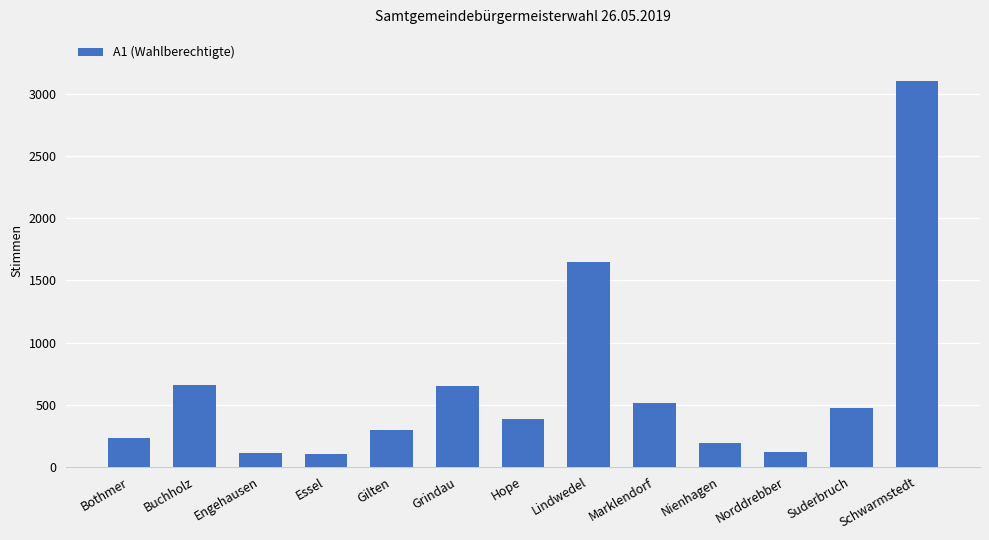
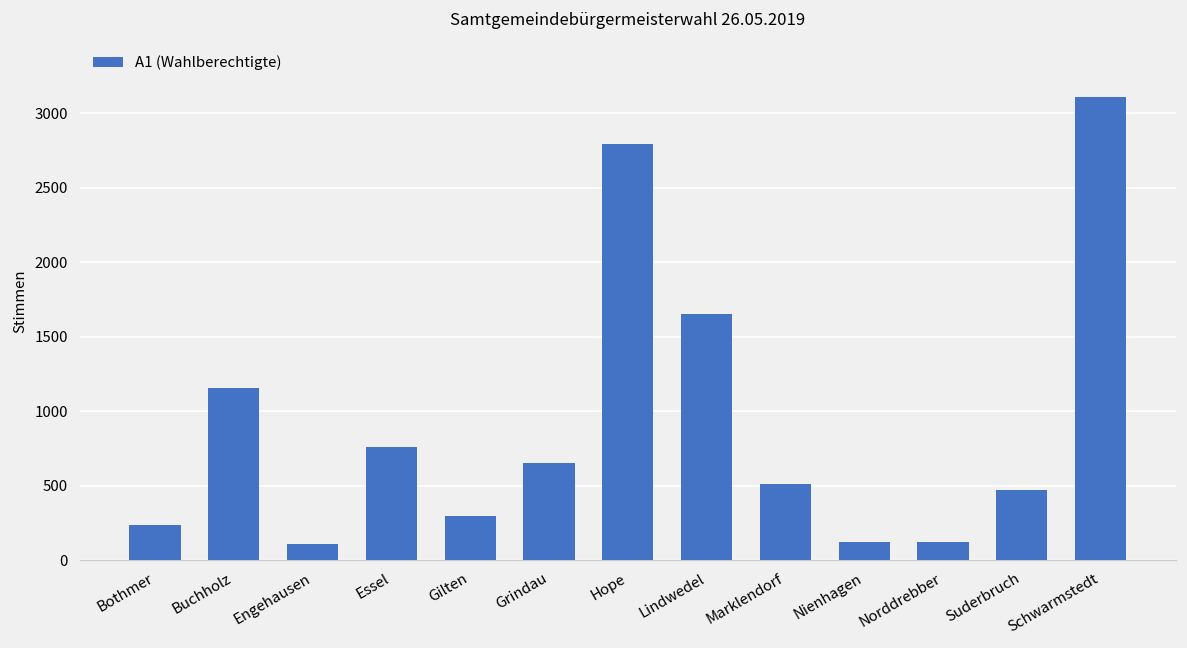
  {
    "Bothmer": 240,
-   "Buchholz": 650,
+   "Buchholz": 1150,
    "Engehausen": 110,
-   "Essel": 100,
+   "Essel": 760,
    "Gilten": 290,
    "Grindau": 650,
-   "Hope": 380,
+   "Hope": 2800,
    "Lindwedel": 1650,
    "Marklendorf": 510,
-   "Nienhagen": 190,
+   "Nienhagen": 120,
    "Norddrebber": 120,
    "Suderbruch": 470,
    "Schwarmstedt": 3110
  }
